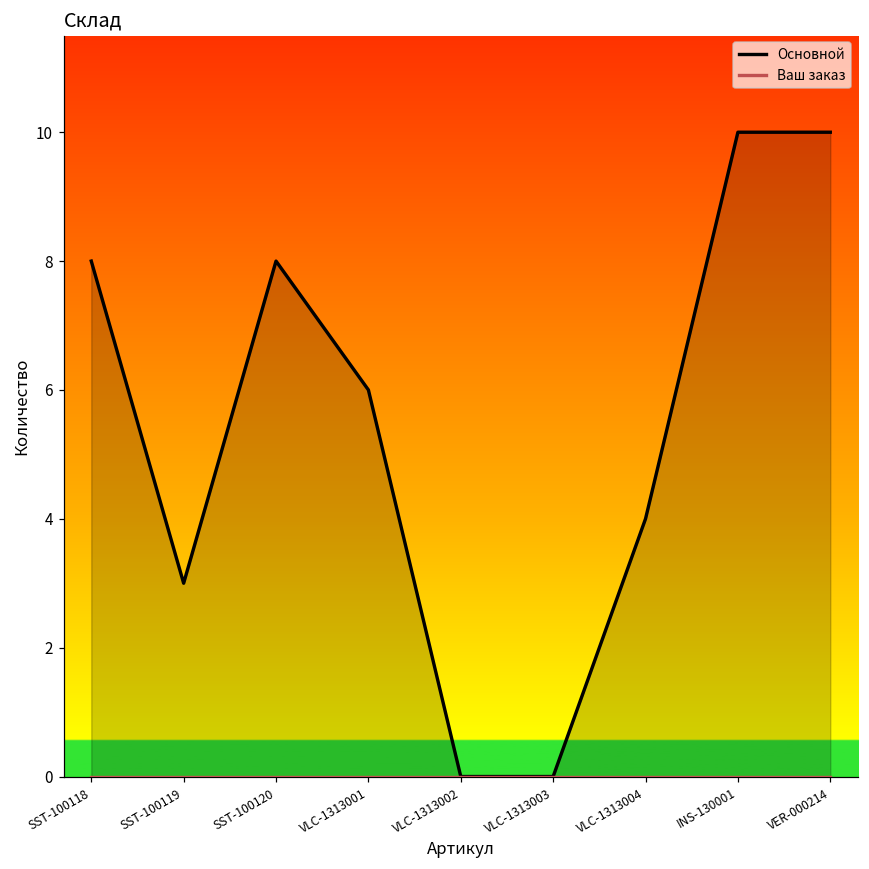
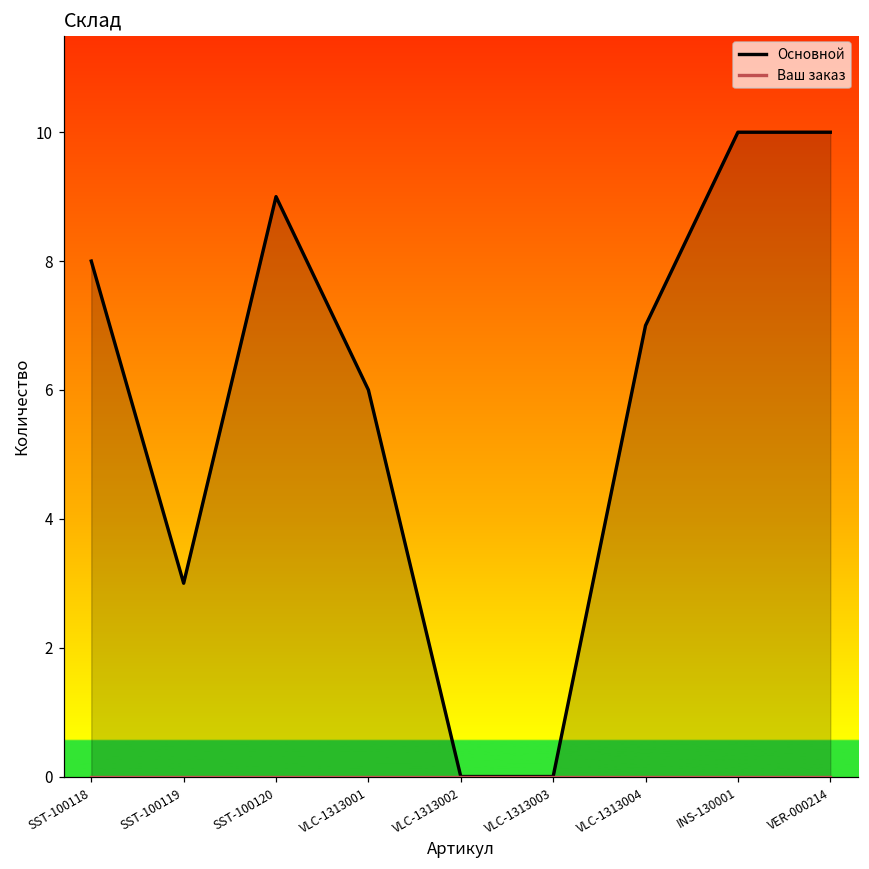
  {
    "Основной": {
      "SST-100118": 8,
      "SST-100119": 3,
-     "SST-100120": 8,
+     "SST-100120": 9,
      "VLC-1313001": 6,
-     "VLC-1313004": 4,
+     "VLC-1313004": 7,
      "INS-130001": 10,
      "VER-000214": 10
    },
    "Ваш заказ": {
      "SST-100118": 0,
      "SST-100119": 0,
      "SST-100120": 0,
      "VLC-1313001": 0,
      "VLC-1313004": 0,
      "INS-130001": 0,
      "VER-000214": 0
    }
  }
